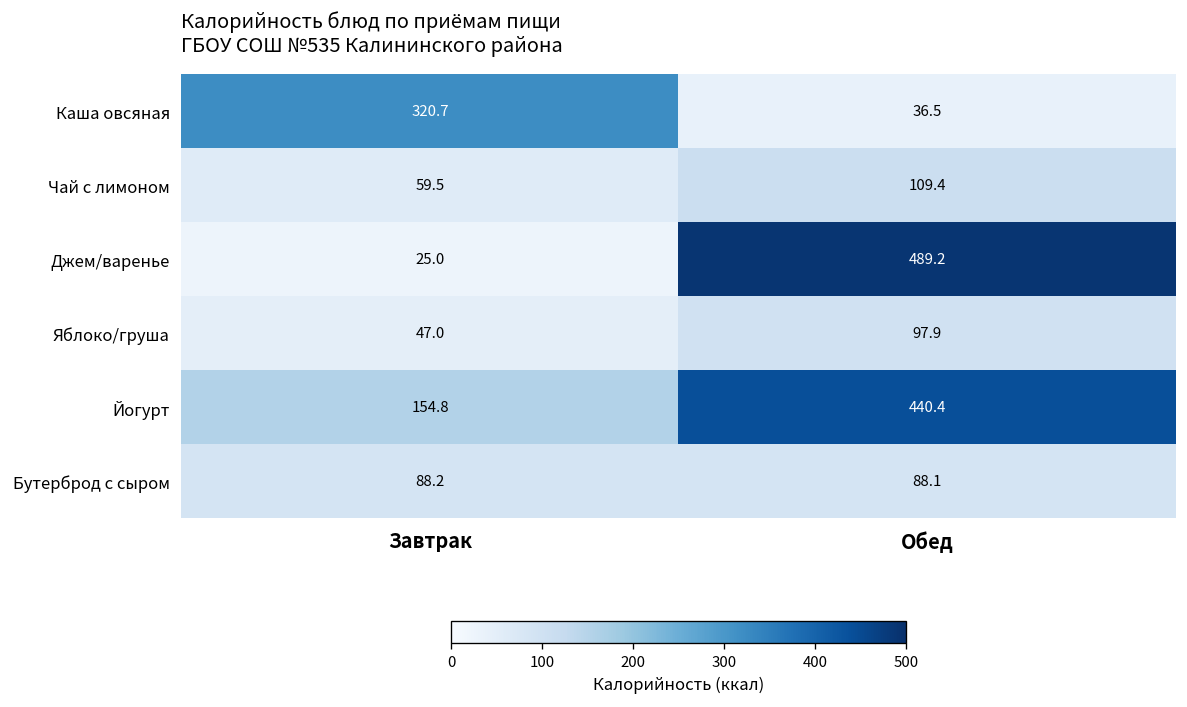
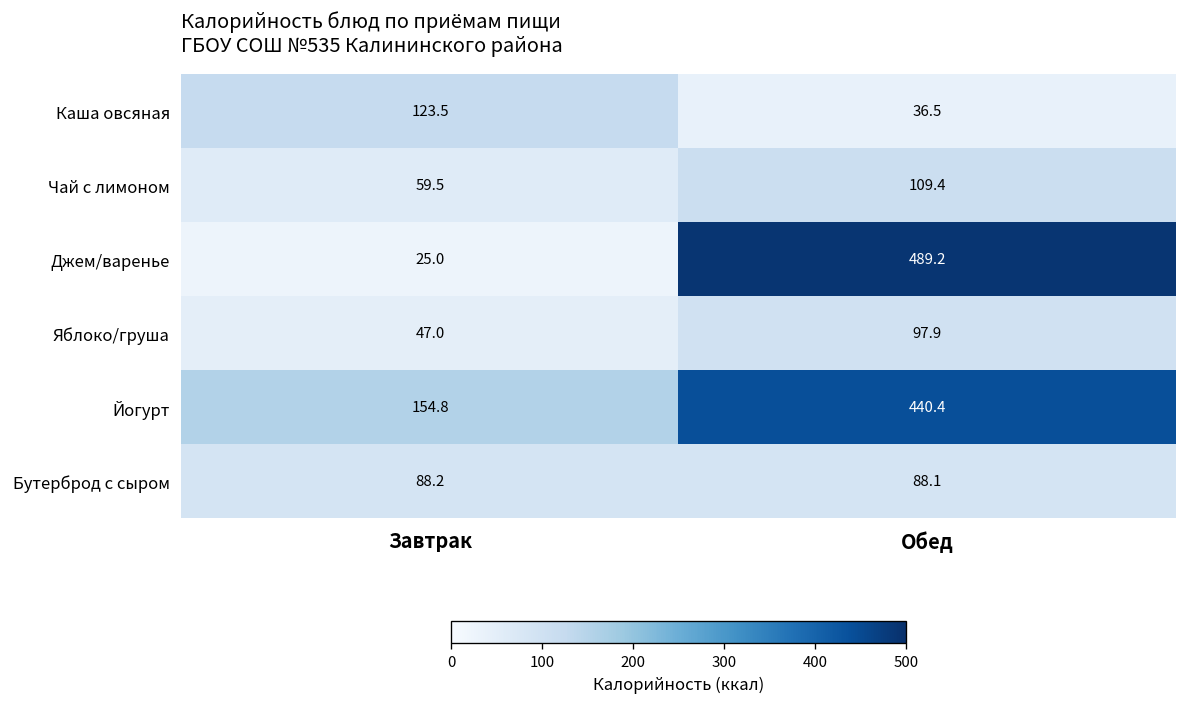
  {
    "Каша овсяная": {
-     "Завтрак": 320.7,
+     "Завтрак": 123.5,
      "Обед": 36.5
    },
    "Чай с лимоном": {
      "Завтрак": 59.5,
      "Обед": 109.4
    },
    "Джем/варенье": {
      "Завтрак": 25.0,
      "Обед": 489.2
    },
    "Яблоко/груша": {
      "Завтрак": 47.0,
      "Обед": 97.9
    },
    "Йогурт": {
      "Завтрак": 154.8,
      "Обед": 440.4
    },
    "Бутерброд с сыром": {
      "Завтрак": 88.2,
      "Обед": 88.1
    }
  }
